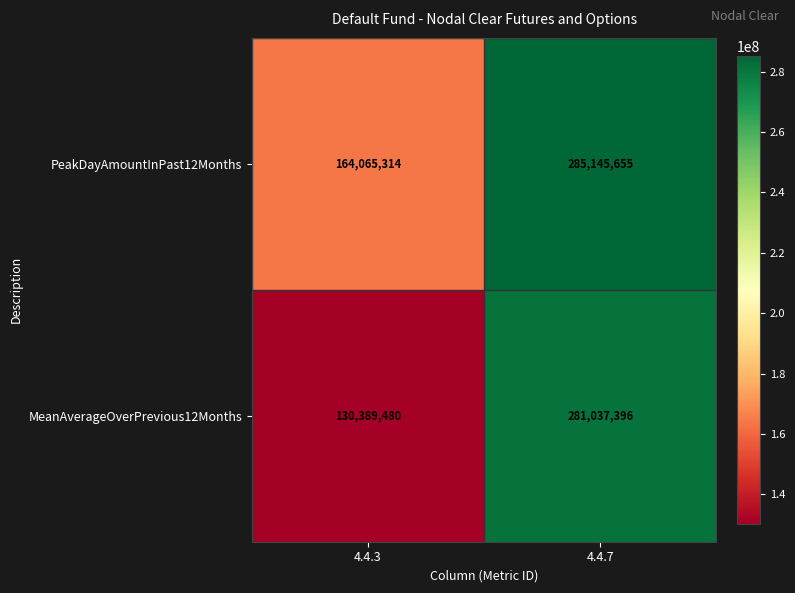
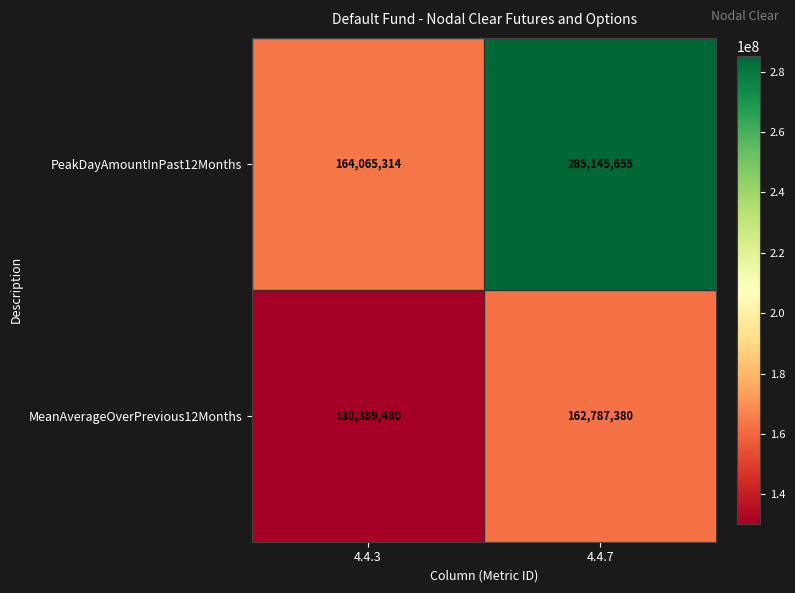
  {
    "PeakDayAmountInPast12Months": {
      "4.4.3": "164,065,314",
      "4.4.7": "285,145,655"
    },
    "MeanAverageOverPrevious12Months": {
      "4.4.3": "130,389,480",
-     "4.4.7": "281,037,396"
+     "4.4.7": "162,787,380"
    }
  }
